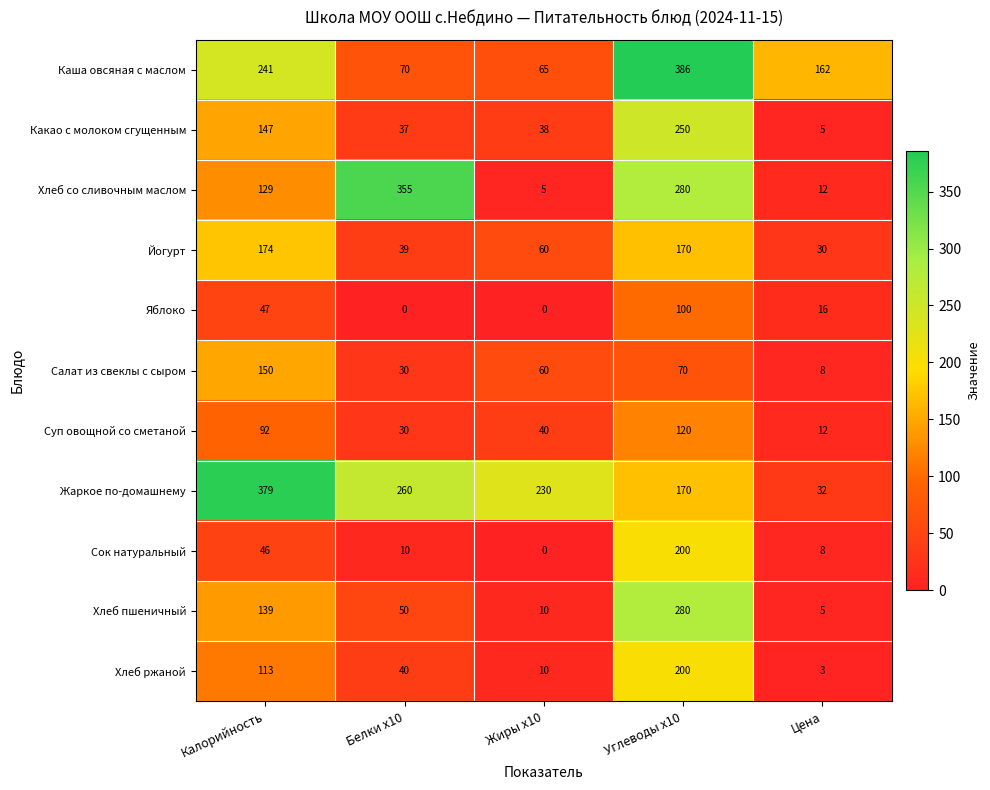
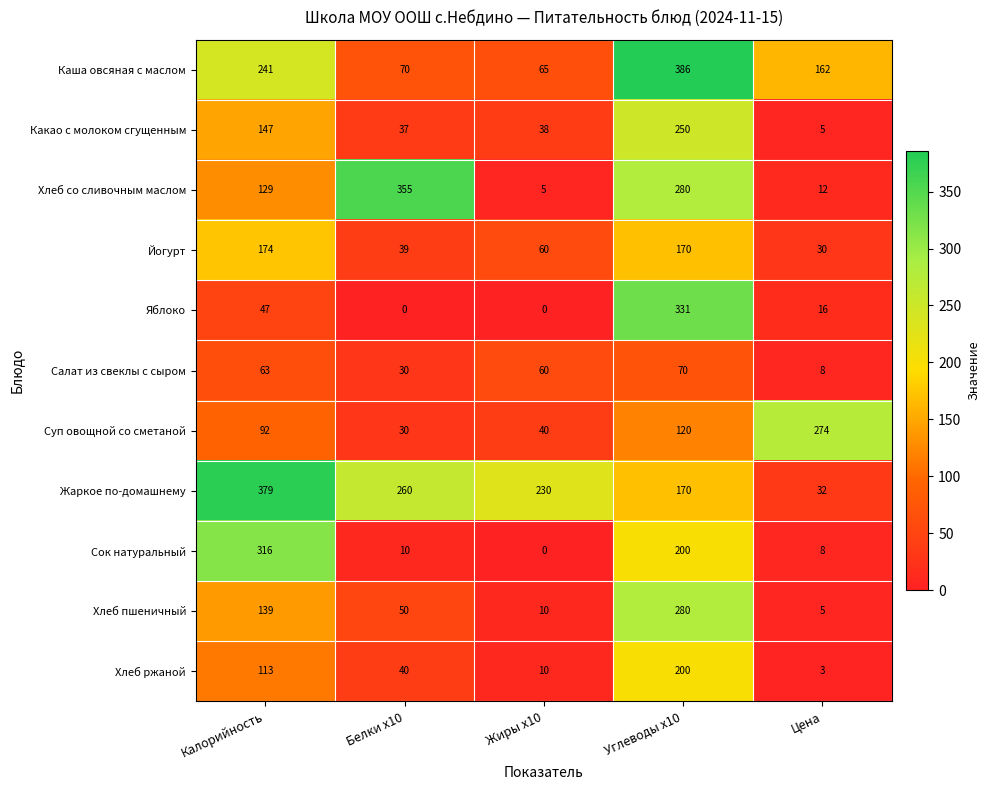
  {
    "Каша овсяная с маслом": {
      "Калорийность": 241,
      "Белки x10": 70,
      "Жиры x10": 65,
      "Углеводы x10": 386,
      "Цена": 162
    },
    "Какао с молоком сгущенным": {
      "Калорийность": 147,
      "Белки x10": 37,
      "Жиры x10": 38,
      "Углеводы x10": 250,
      "Цена": 5
    },
    "Хлеб со сливочным маслом": {
      "Калорийность": 129,
      "Белки x10": 355,
      "Жиры x10": 5,
      "Углеводы x10": 280,
      "Цена": 12
    },
    "Йогурт": {
      "Калорийность": 174,
      "Белки x10": 39,
      "Жиры x10": 60,
      "Углеводы x10": 170,
      "Цена": 30
    },
    "Яблоко": {
      "Калорийность": 47,
      "Белки x10": 0,
      "Жиры x10": 0,
-     "Углеводы x10": 100,
+     "Углеводы x10": 331,
      "Цена": 16
    },
    "Салат из свеклы с сыром": {
-     "Калорийность": 150,
+     "Калорийность": 63,
      "Белки x10": 30,
      "Жиры x10": 60,
      "Углеводы x10": 70,
      "Цена": 8
    },
    "Суп овощной со сметаной": {
      "Калорийность": 92,
      "Белки x10": 30,
      "Жиры x10": 40,
      "Углеводы x10": 120,
-     "Цена": 12
+     "Цена": 274
    },
    "Жаркое по-домашнему": {
      "Калорийность": 379,
      "Белки x10": 260,
      "Жиры x10": 230,
      "Углеводы x10": 170,
      "Цена": 32
    },
    "Сок натуральный": {
-     "Калорийность": 46,
+     "Калорийность": 316,
      "Белки x10": 10,
      "Жиры x10": 0,
      "Углеводы x10": 200,
      "Цена": 8
    },
    "Хлеб пшеничный": {
      "Калорийность": 139,
      "Белки x10": 50,
      "Жиры x10": 10,
      "Углеводы x10": 280,
      "Цена": 5
    },
    "Хлеб ржаной": {
      "Калорийность": 113,
      "Белки x10": 40,
      "Жиры x10": 10,
      "Углеводы x10": 200,
      "Цена": 3
    }
  }
